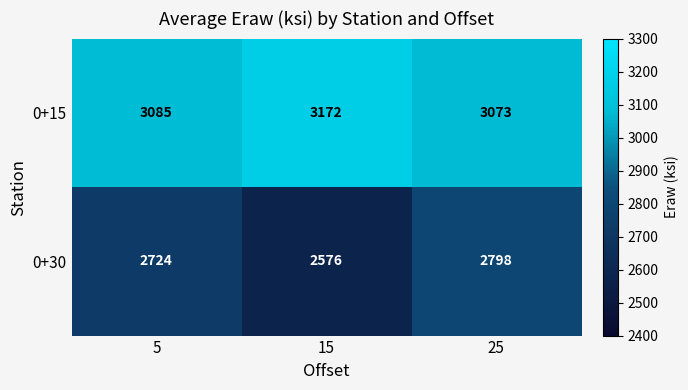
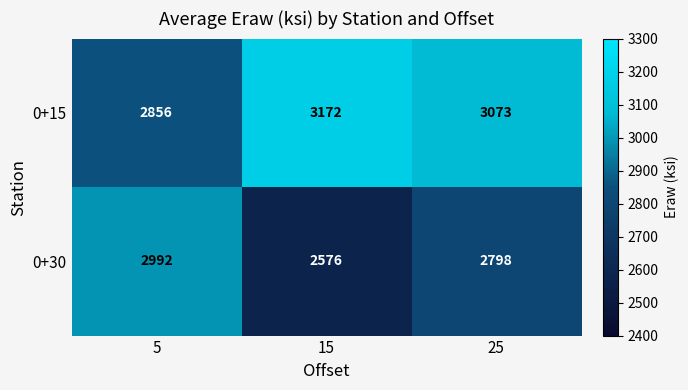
  {
    "0+15": {
-     "5": 3085,
+     "5": 2856,
      "15": 3172,
      "25": 3073
    },
    "0+30": {
-     "5": 2724,
+     "5": 2992,
      "15": 2576,
      "25": 2798
    }
  }
